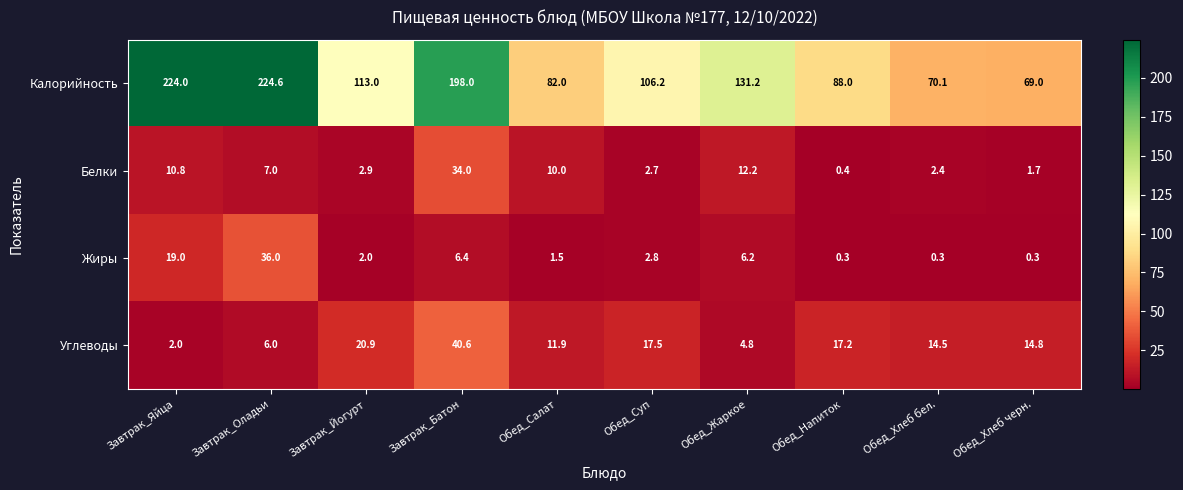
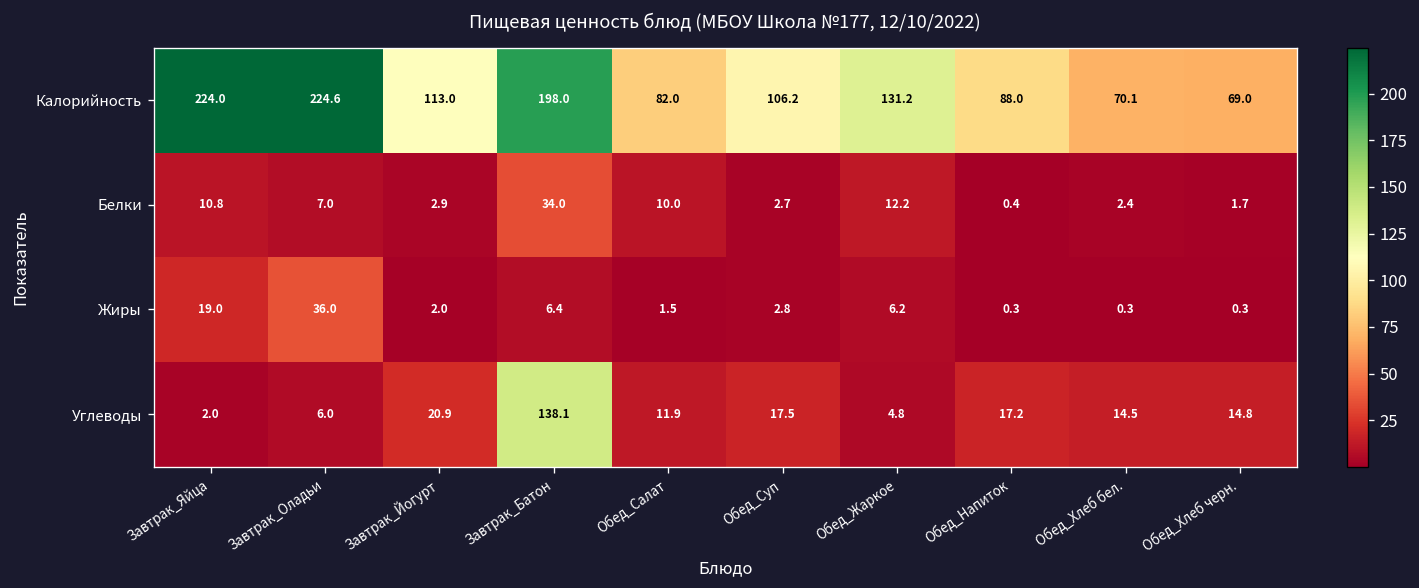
  {
    "Калорийность": {
      "Завтрак_Яйца": 224.0,
      "Завтрак_Оладьи": 224.6,
      "Завтрак_Йогурт": 113.0,
      "Завтрак_Батон": 198.0,
      "Обед_Салат": 82.0,
      "Обед_Суп": 106.2,
      "Обед_Жаркое": 131.2,
      "Обед_Напиток": 88.0,
      "Обед_Хлеб бел.": 70.1,
      "Обед_Хлеб черн.": 69.0
    },
    "Белки": {
      "Завтрак_Яйца": 10.8,
      "Завтрак_Оладьи": 7.0,
      "Завтрак_Йогурт": 2.9,
      "Завтрак_Батон": 34.0,
      "Обед_Салат": 10.0,
      "Обед_Суп": 2.7,
      "Обед_Жаркое": 12.2,
      "Обед_Напиток": 0.4,
      "Обед_Хлеб бел.": 2.4,
      "Обед_Хлеб черн.": 1.7
    },
    "Жиры": {
      "Завтрак_Яйца": 19.0,
      "Завтрак_Оладьи": 36.0,
      "Завтрак_Йогурт": 2.0,
      "Завтрак_Батон": 6.4,
      "Обед_Салат": 1.5,
      "Обед_Суп": 2.8,
      "Обед_Жаркое": 6.2,
      "Обед_Напиток": 0.3,
      "Обед_Хлеб бел.": 0.3,
      "Обед_Хлеб черн.": 0.3
    },
    "Углеводы": {
      "Завтрак_Яйца": 2.0,
      "Завтрак_Оладьи": 6.0,
      "Завтрак_Йогурт": 20.9,
-     "Завтрак_Батон": 40.6,
+     "Завтрак_Батон": 138.1,
      "Обед_Салат": 11.9,
      "Обед_Суп": 17.5,
      "Обед_Жаркое": 4.8,
      "Обед_Напиток": 17.2,
      "Обед_Хлеб бел.": 14.5,
      "Обед_Хлеб черн.": 14.8
    }
  }
